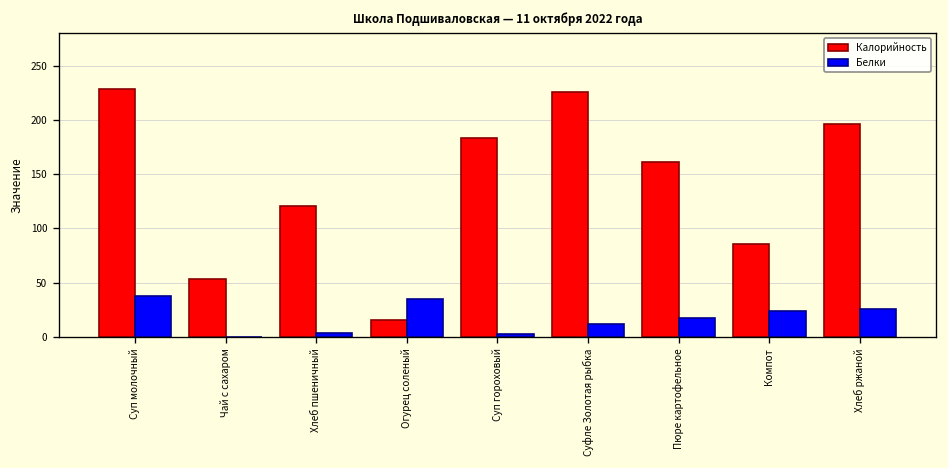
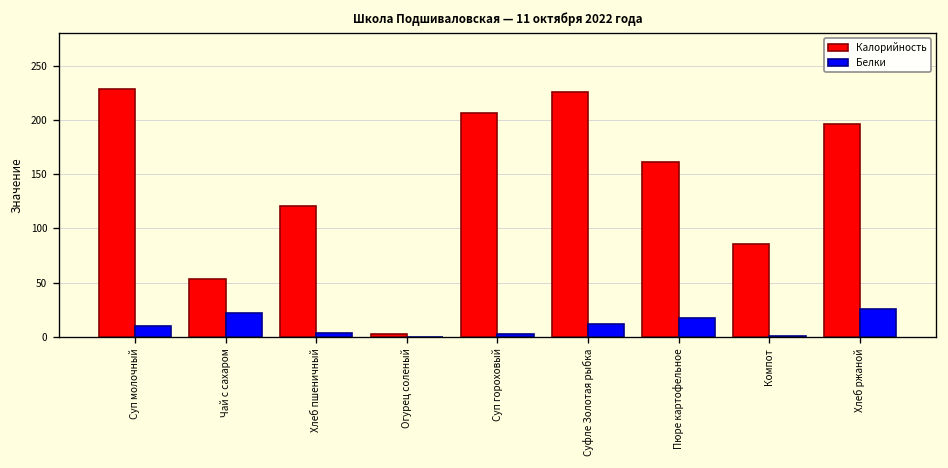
  {
    "Калорийность": {
      "Суп молочный": 230,
      "Чай с сахаром": 50,
      "Хлеб пшеничный": 120,
-     "Огурец соленый": 20,
-     "Суп гороховый": 180,
+     "Огурец соленый": 0,
+     "Суп гороховый": 210,
      "Суфле Золотая рыбка": 230,
      "Пюре картофельное": 160,
      "Компот": 90,
      "Хлеб ржаной": 200
    },
    "Белки": {
-     "Суп молочный": 40,
-     "Чай с сахаром": 0,
+     "Суп молочный": 10,
+     "Чай с сахаром": 20,
      "Хлеб пшеничный": 0,
-     "Огурец соленый": 30,
+     "Огурец соленый": 0,
      "Суп гороховый": 0,
      "Суфле Золотая рыбка": 10,
      "Пюре картофельное": 20,
-     "Компот": 20,
+     "Компот": 0,
      "Хлеб ржаной": 30
    }
  }
